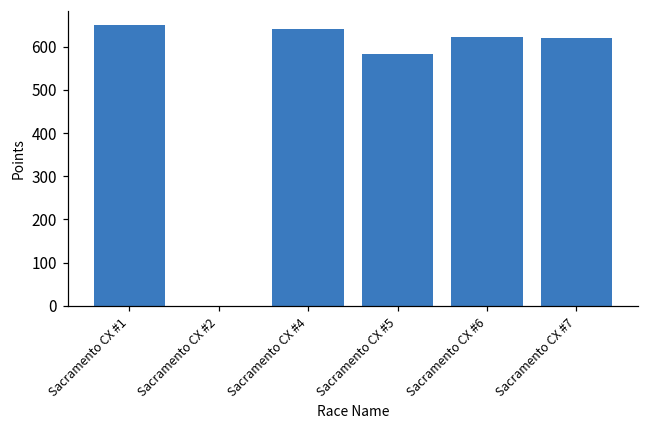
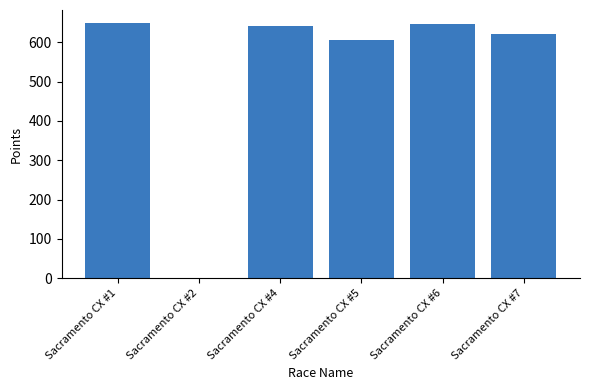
  {
    "Sacramento CX #1": 650,
    "Sacramento CX #2": 0,
    "Sacramento CX #4": 640,
-   "Sacramento CX #5": 580,
-   "Sacramento CX #6": 620,
+   "Sacramento CX #5": 610,
+   "Sacramento CX #6": 650,
    "Sacramento CX #7": 620
  }
